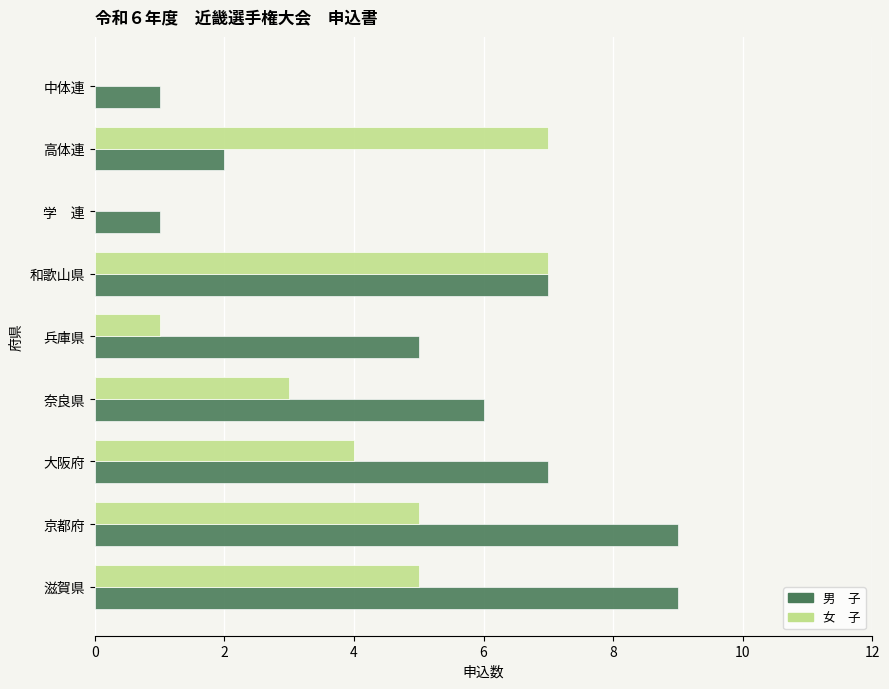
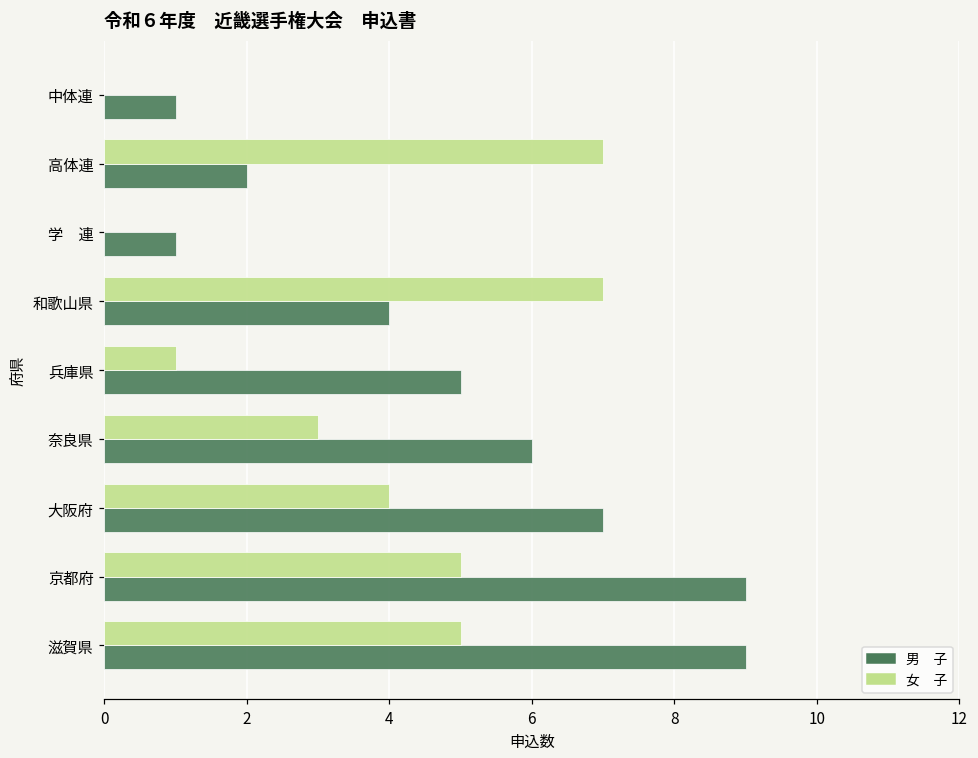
  {
    "男 子": {
      "中体連": 1,
      "高体連": 2,
      "学 連": 1,
-     "和歌山県": 7,
+     "和歌山県": 4,
      "兵庫県": 5,
      "奈良県": 6,
      "大阪府": 7,
      "京都府": 9,
      "滋賀県": 9
    },
    "女 子": {
      "中体連": 0,
      "高体連": 7,
      "学 連": 0,
      "和歌山県": 7,
      "兵庫県": 1,
      "奈良県": 3,
      "大阪府": 4,
      "京都府": 5,
      "滋賀県": 5
    }
  }
